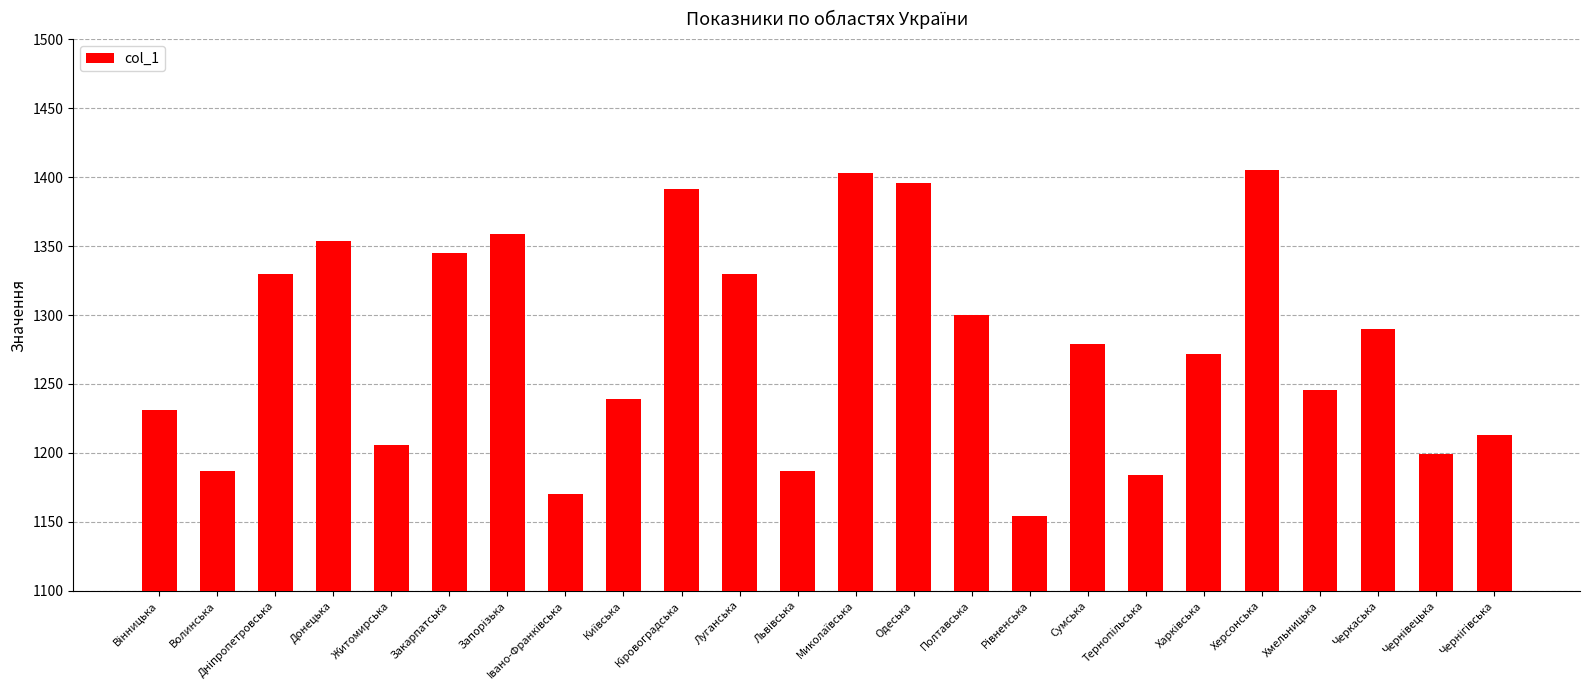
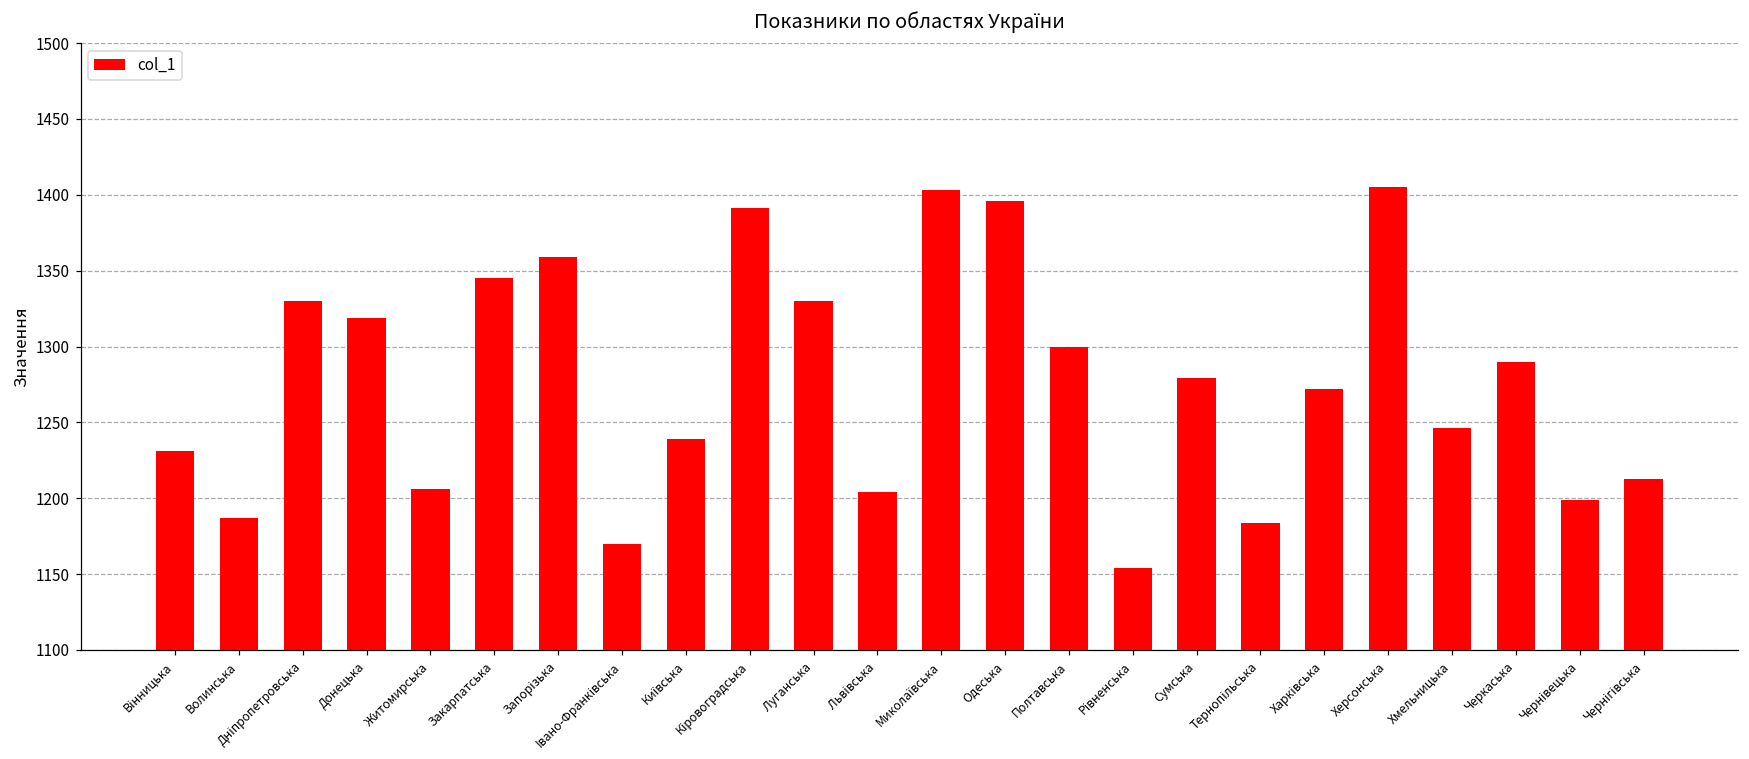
  {
    "Вінницька": 1231,
    "Волинська": 1187,
    "Дніпропетровська": 1330,
-   "Донецька": 1354,
+   "Донецька": 1319,
    "Житомирська": 1206,
    "Закарпатська": 1345,
    "Запорізька": 1359,
    "Івано-Франківська": 1170,
    "Київська": 1239,
    "Кіровоградська": 1391,
    "Луганська": 1330,
-   "Львівська": 1187,
+   "Львівська": 1204,
    "Миколаївська": 1403,
    "Одеська": 1396,
    "Полтавська": 1300,
    "Рівненська": 1154,
    "Сумська": 1279,
    "Тернопільська": 1184,
    "Харківська": 1272,
    "Херсонська": 1405,
    "Хмельницька": 1246,
    "Черкаська": 1290,
    "Чернівецька": 1199,
    "Чернігівська": 1213
  }
